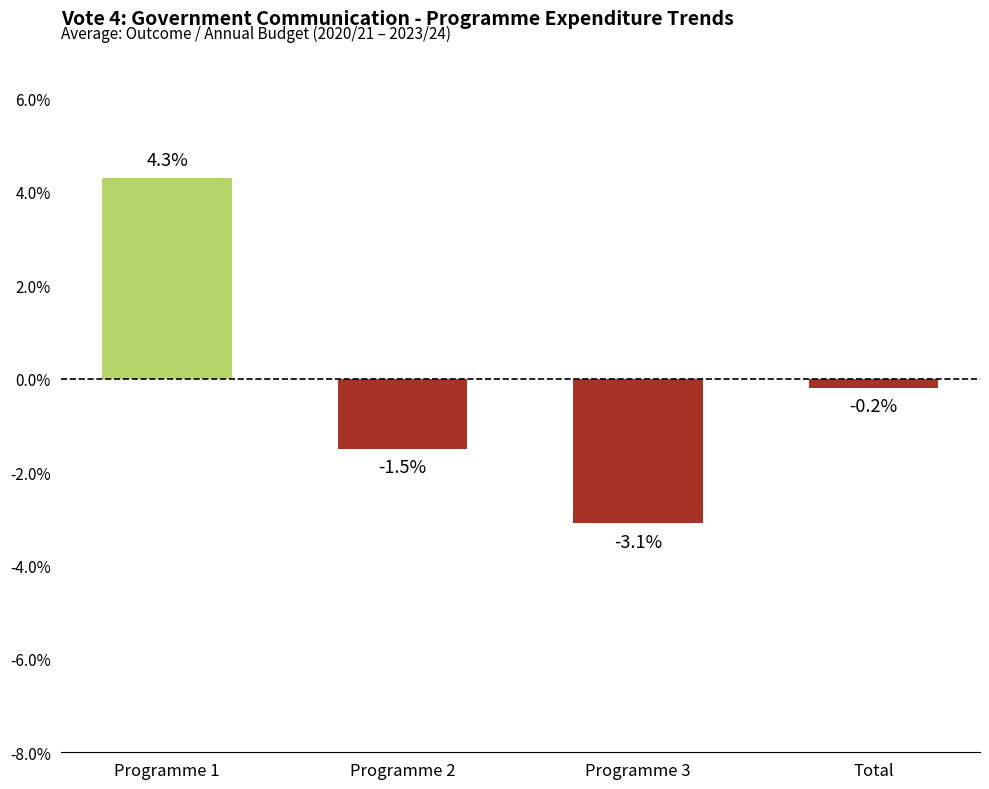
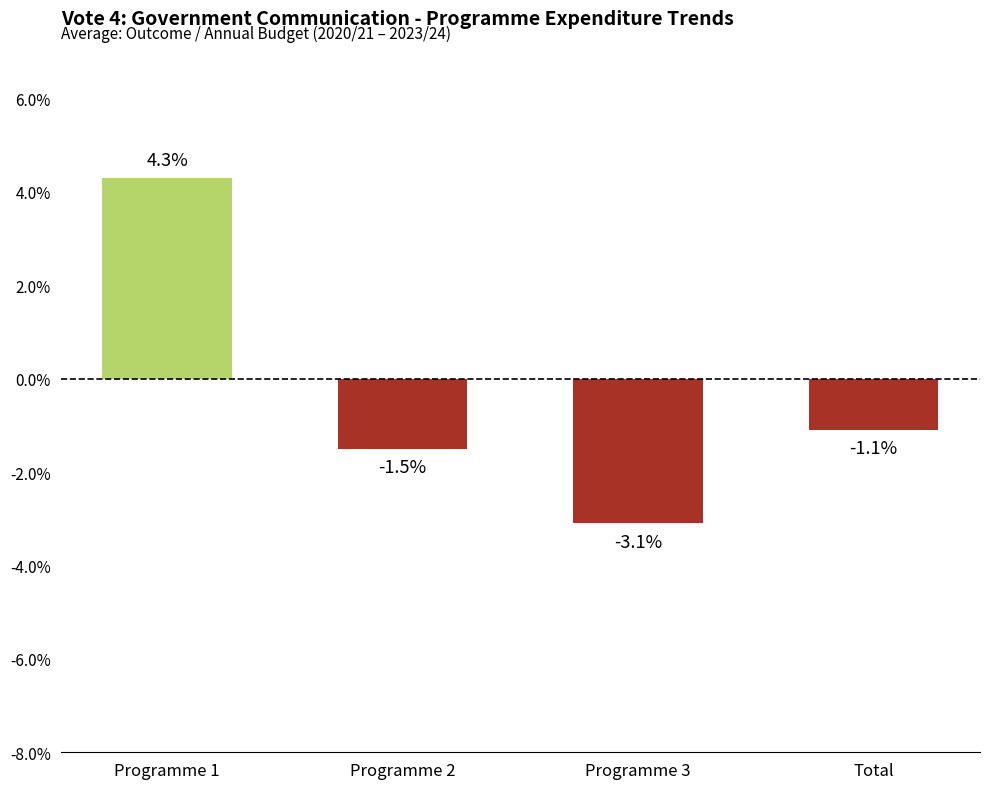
  {
    "Programme 1": "4.3%",
    "Programme 2": "-1.5%",
    "Programme 3": "-3.1%",
-   "Total": "-0.2%"
+   "Total": "-1.1%"
  }
